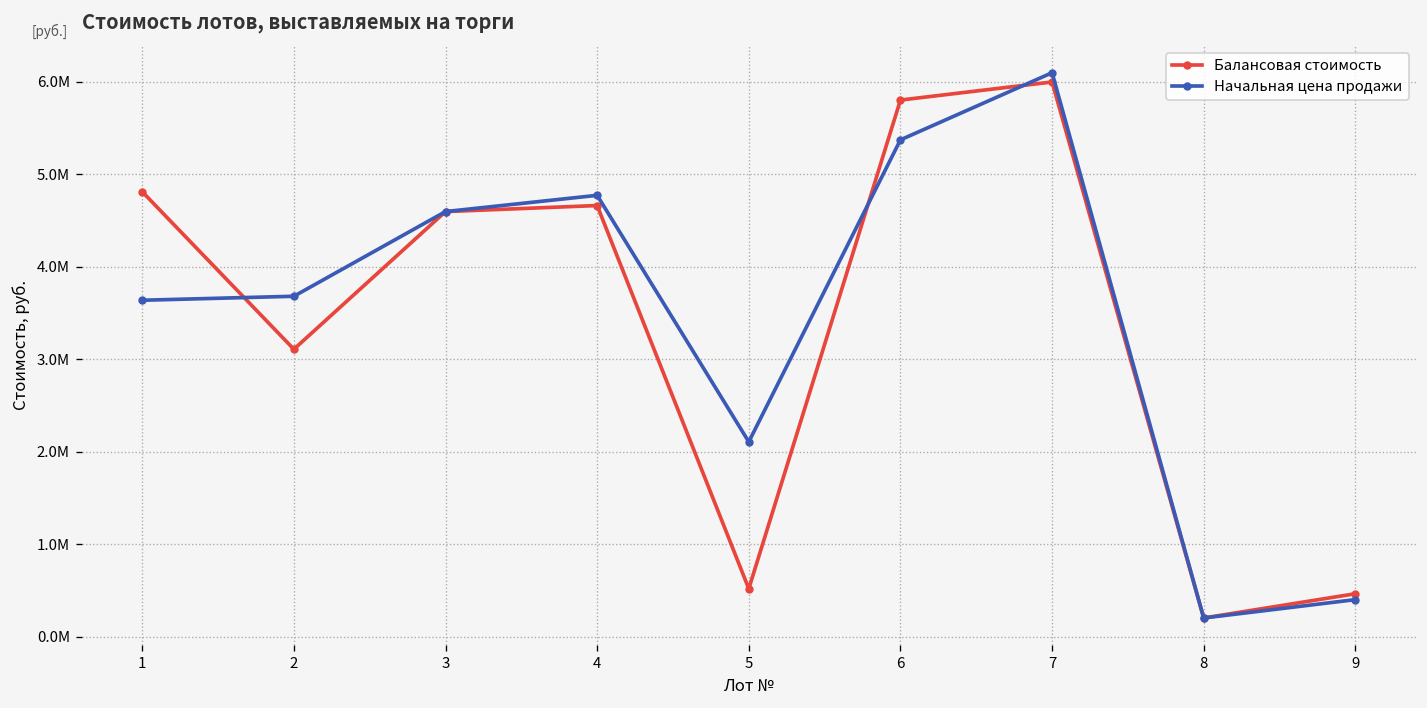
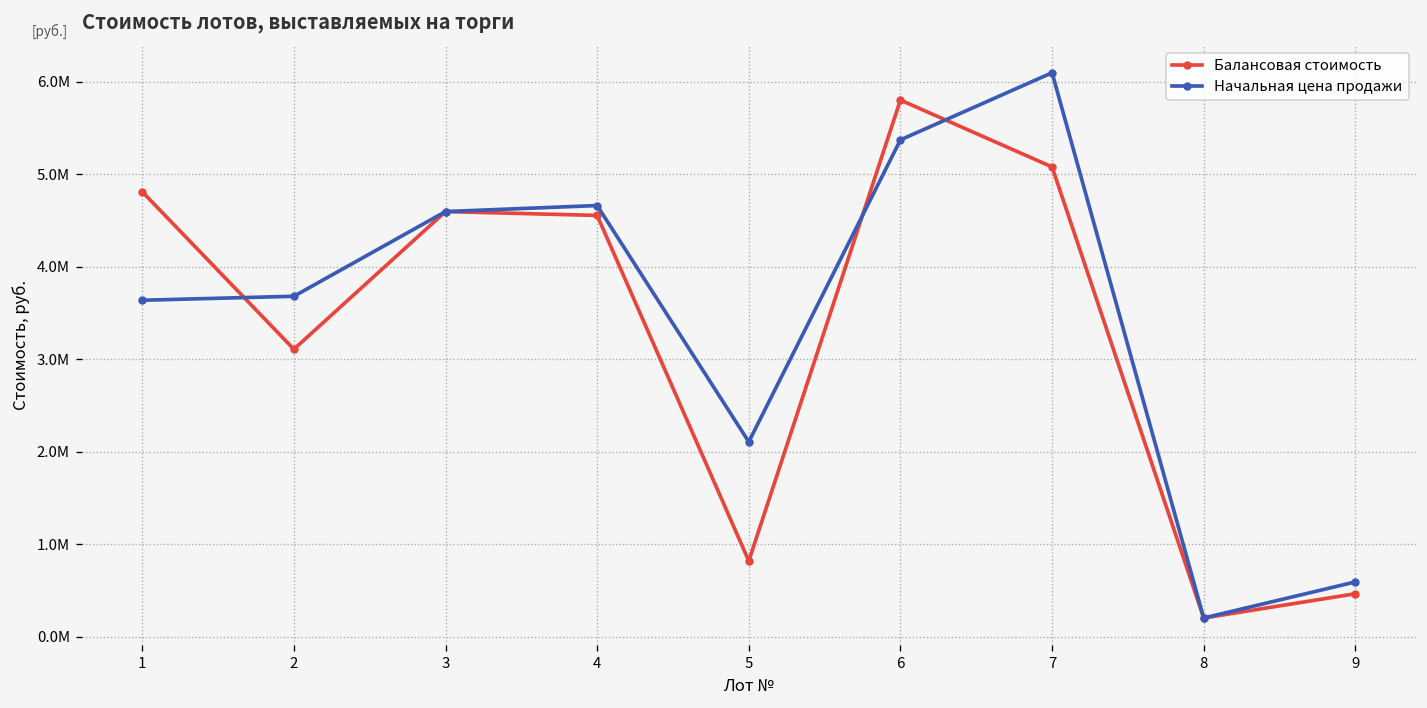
  {
    "Балансовая стоимость": {
      "1": 4800000,
      "2": 3100000,
-     "4": 4700000,
-     "5": 500000,
+     "4": 4600000,
+     "5": 800000,
      "6": 5800000,
-     "7": 6000000,
+     "7": 5100000,
      "9": 500000
    },
    "Начальная цена продажи": {
      "1": 3600000,
      "2": 3700000,
-     "4": 4800000,
+     "4": 4700000,
      "5": 2100000,
      "6": 5400000,
      "7": 6100000,
-     "9": 400000
+     "9": 600000
    }
  }
